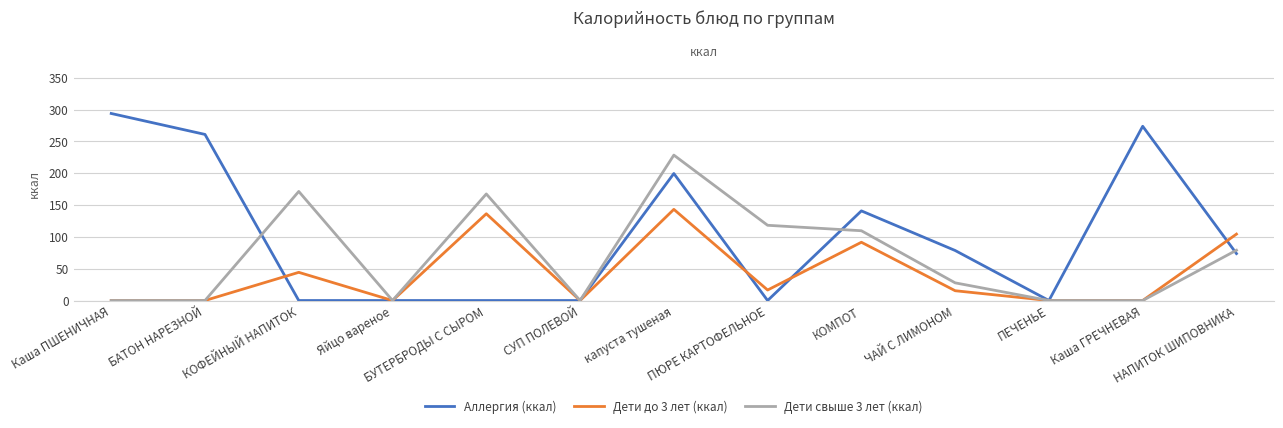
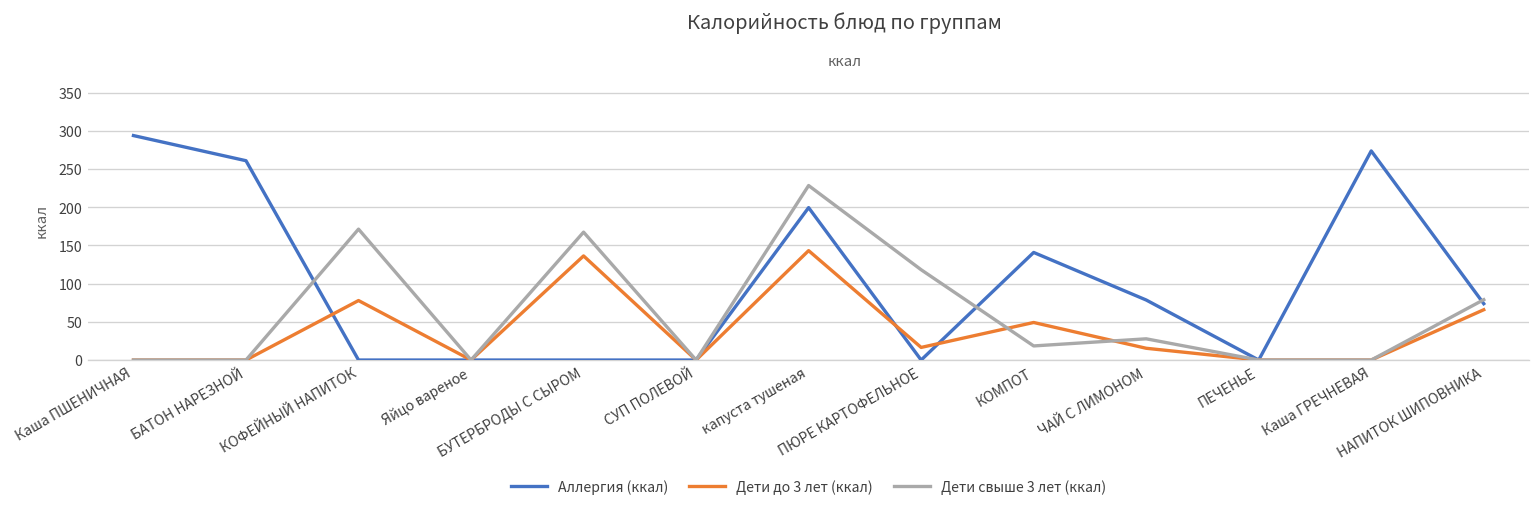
  {
    "Аллергия (ккал)": {
      "Каша ПШЕНИЧНАЯ": 290,
      "БАТОН НАРЕЗНОЙ": 260,
      "КОФЕЙНЫЙ НАПИТОК": 0,
      "БУТЕРБРОДЫ С СЫРОМ": 0,
      "капуста тушеная": 200,
      "ПЮРЕ КАРТОФЕЛЬНОЕ": 0,
      "КОМПОТ": 140,
      "ЧАЙ С ЛИМОНОМ": 80,
      "Каша ГРЕЧНЕВАЯ": 270,
      "НАПИТОК ШИПОВНИКА": 70
    },
    "Дети до 3 лет (ккал)": {
-     "КОФЕЙНЫЙ НАПИТОК": 40,
+     "КОФЕЙНЫЙ НАПИТОК": 80,
      "БУТЕРБРОДЫ С СЫРОМ": 140,
      "капуста тушеная": 140,
      "ПЮРЕ КАРТОФЕЛЬНОЕ": 20,
-     "КОМПОТ": 90,
+     "КОМПОТ": 50,
      "ЧАЙ С ЛИМОНОМ": 20,
-     "НАПИТОК ШИПОВНИКА": 100
+     "НАПИТОК ШИПОВНИКА": 70
    },
    "Дети свыше 3 лет (ккал)": {
      "КОФЕЙНЫЙ НАПИТОК": 170,
      "БУТЕРБРОДЫ С СЫРОМ": 170,
      "капуста тушеная": 230,
      "ПЮРЕ КАРТОФЕЛЬНОЕ": 120,
-     "КОМПОТ": 110,
+     "КОМПОТ": 20,
      "ЧАЙ С ЛИМОНОМ": 30,
      "НАПИТОК ШИПОВНИКА": 80
    }
  }
